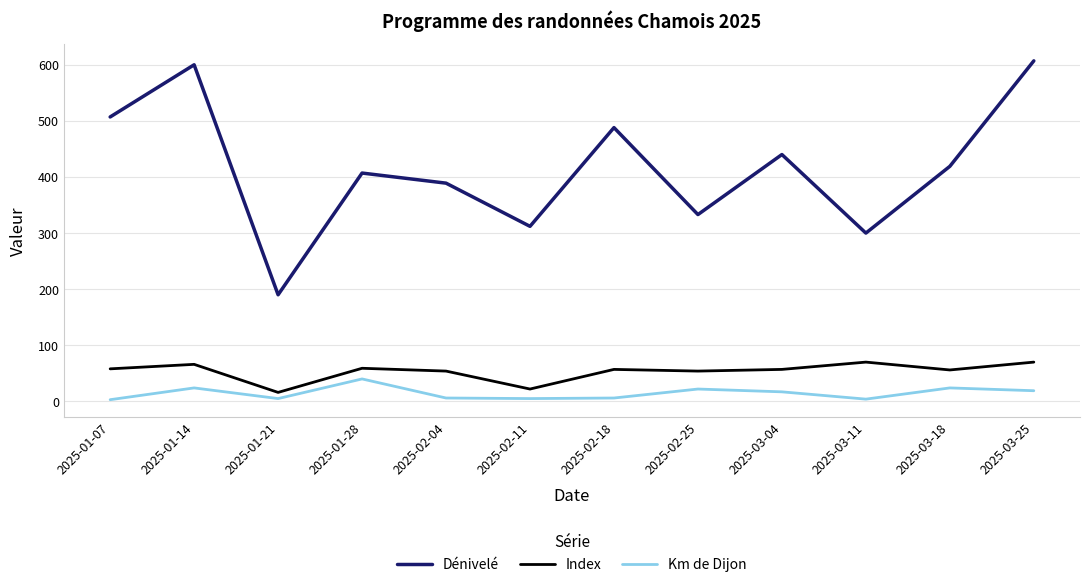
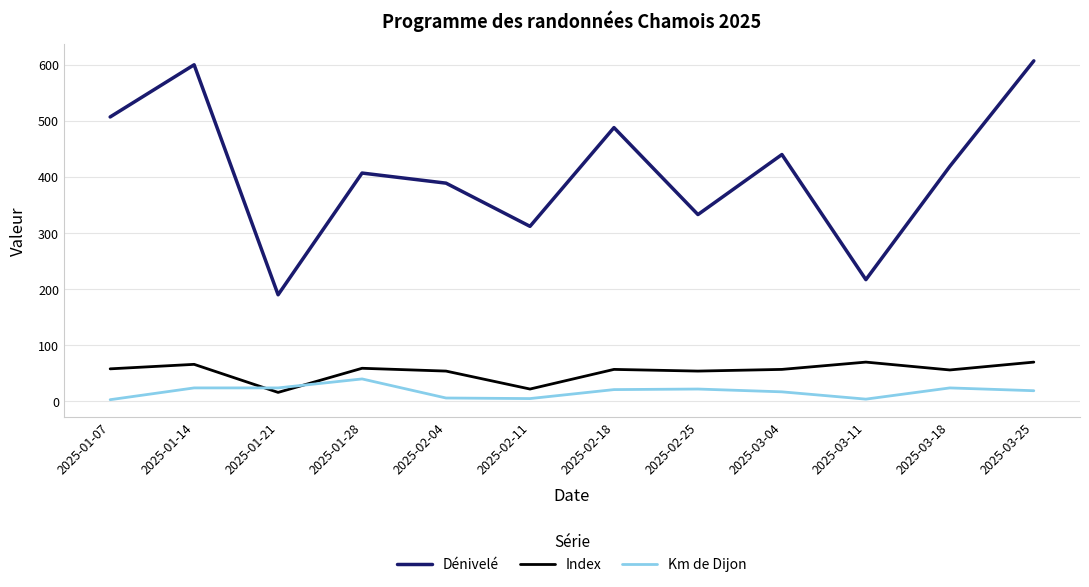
  {
    "Dénivelé": {
      "2025-01-07": 510,
      "2025-01-14": 600,
      "2025-01-21": 190,
      "2025-01-28": 410,
      "2025-02-04": 390,
      "2025-02-11": 310,
      "2025-02-18": 490,
      "2025-02-25": 330,
      "2025-03-04": 440,
-     "2025-03-11": 300,
+     "2025-03-11": 220,
      "2025-03-18": 420,
      "2025-03-25": 610
    },
    "Index": {
      "2025-01-07": 60,
      "2025-01-14": 70,
      "2025-01-21": 20,
      "2025-01-28": 60,
      "2025-02-04": 50,
      "2025-02-11": 20,
      "2025-02-18": 60,
      "2025-02-25": 50,
      "2025-03-04": 60,
      "2025-03-11": 70,
      "2025-03-18": 60,
      "2025-03-25": 70
    },
    "Km de Dijon": {
      "2025-01-07": 0,
      "2025-01-14": 20,
-     "2025-01-21": 10,
+     "2025-01-21": 20,
      "2025-01-28": 40,
      "2025-02-04": 10,
      "2025-02-11": 10,
-     "2025-02-18": 10,
+     "2025-02-18": 20,
      "2025-02-25": 20,
      "2025-03-04": 20,
      "2025-03-11": 0,
      "2025-03-18": 20,
      "2025-03-25": 20
    }
  }
